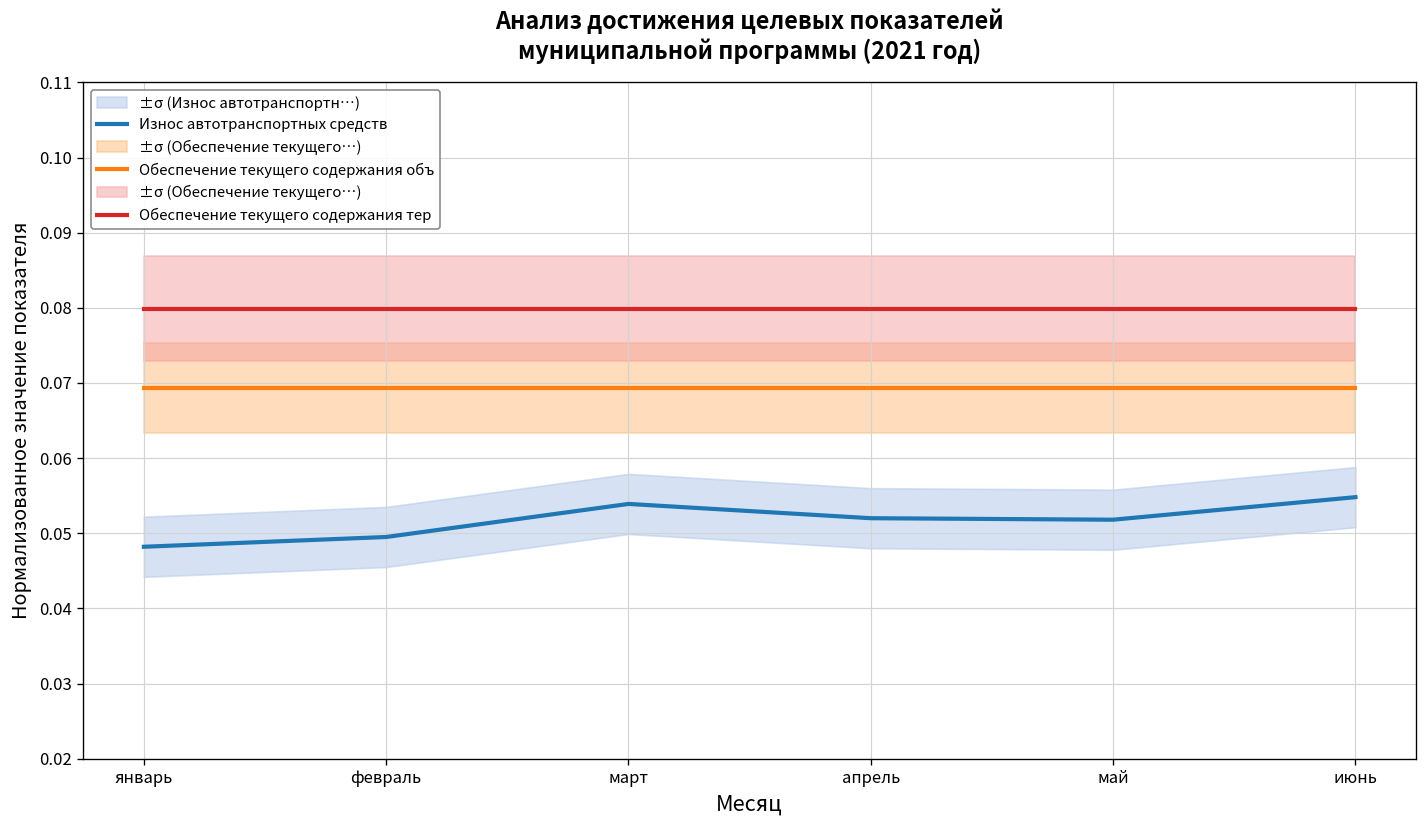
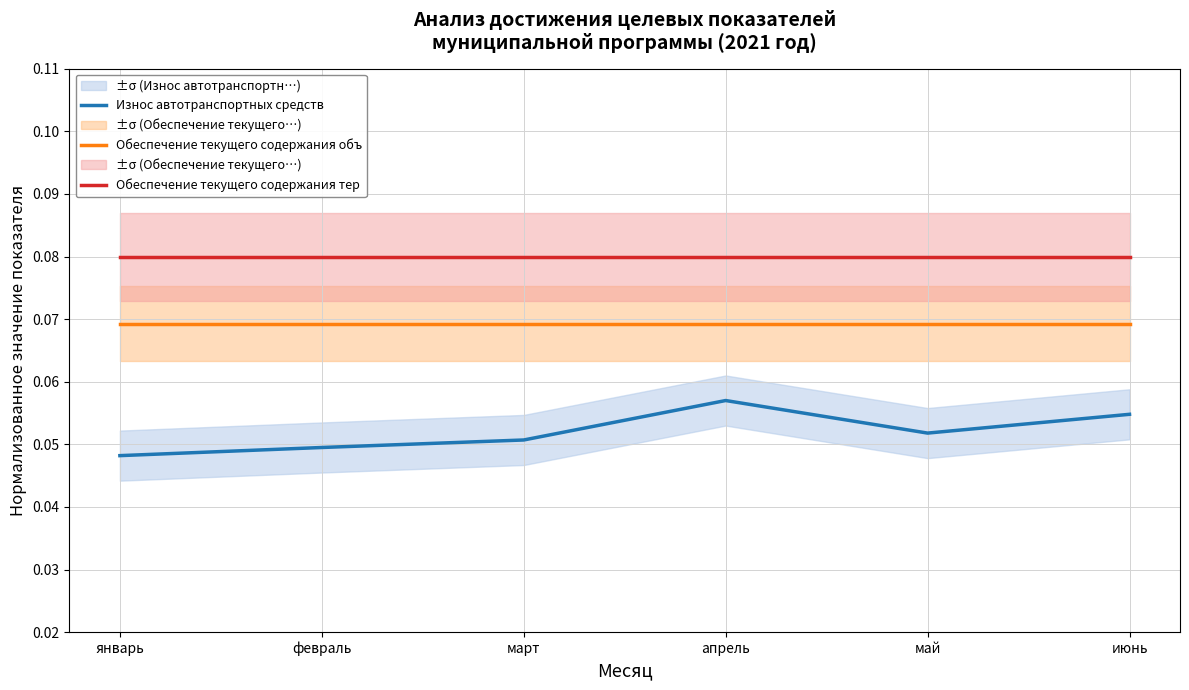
  {
    "Износ автотранспортных средств": {
      "январь": 0.048,
      "февраль": 0.050,
-     "март": 0.054,
-     "апрель": 0.052,
+     "март": 0.051,
+     "апрель": 0.057,
      "май": 0.052,
      "июнь": 0.055
    },
    "Обеспечение текущего содержания объ": {
      "январь": 0.069,
      "февраль": 0.069,
      "март": 0.069,
      "апрель": 0.069,
      "май": 0.069,
      "июнь": 0.069
    },
    "Обеспечение текущего содержания тер": {
      "январь": 0.080,
      "февраль": 0.080,
      "март": 0.080,
      "апрель": 0.080,
      "май": 0.080,
      "июнь": 0.080
    }
  }
